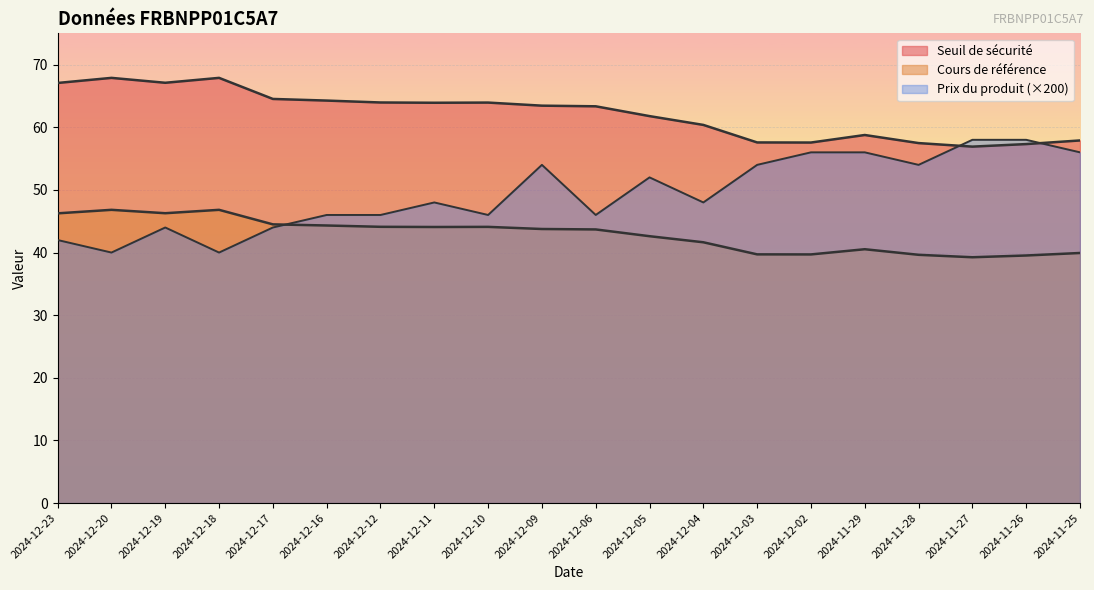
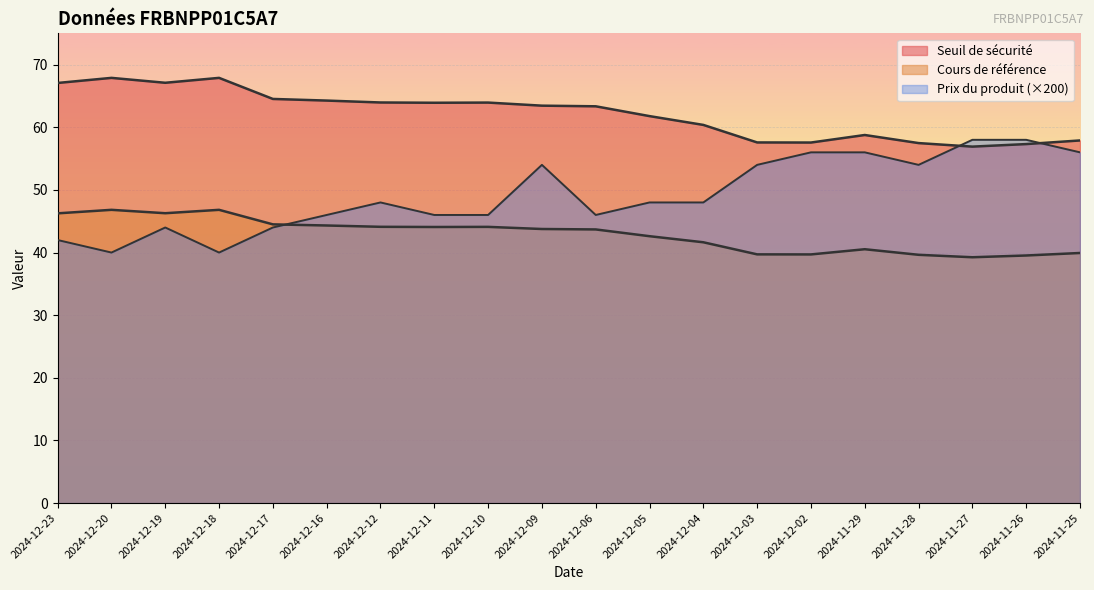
  {
    "Prix du produit (×200)": {
      "2024-12-23": 42,
      "2024-12-20": 40,
      "2024-12-19": 44,
      "2024-12-18": 40,
      "2024-12-17": 44,
      "2024-12-16": 46,
-     "2024-12-12": 46,
-     "2024-12-11": 48,
+     "2024-12-12": 48,
+     "2024-12-11": 46,
      "2024-12-10": 46,
      "2024-12-09": 54,
      "2024-12-06": 46,
-     "2024-12-05": 52,
+     "2024-12-05": 48,
      "2024-12-04": 48,
      "2024-12-03": 54,
      "2024-12-02": 56,
      "2024-11-29": 56,
      "2024-11-28": 54,
      "2024-11-27": 58,
      "2024-11-26": 58,
      "2024-11-25": 56
    }
  }
